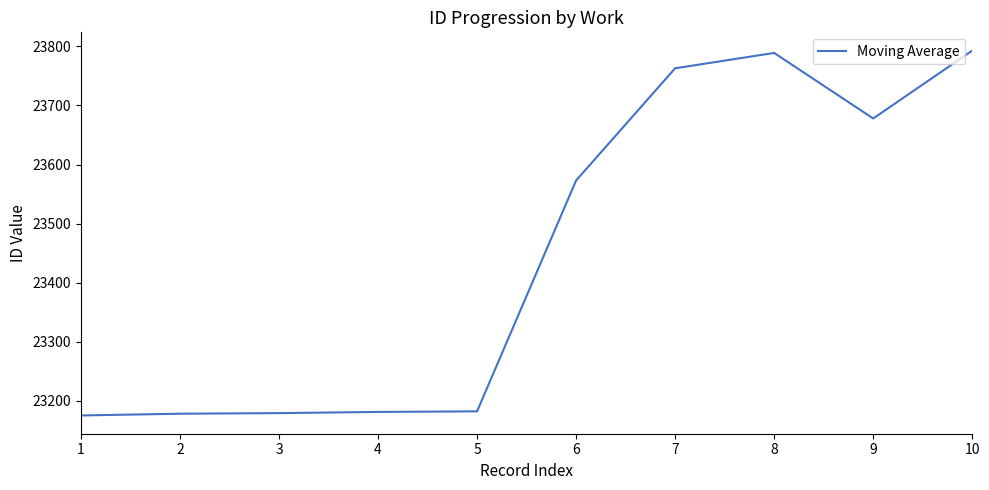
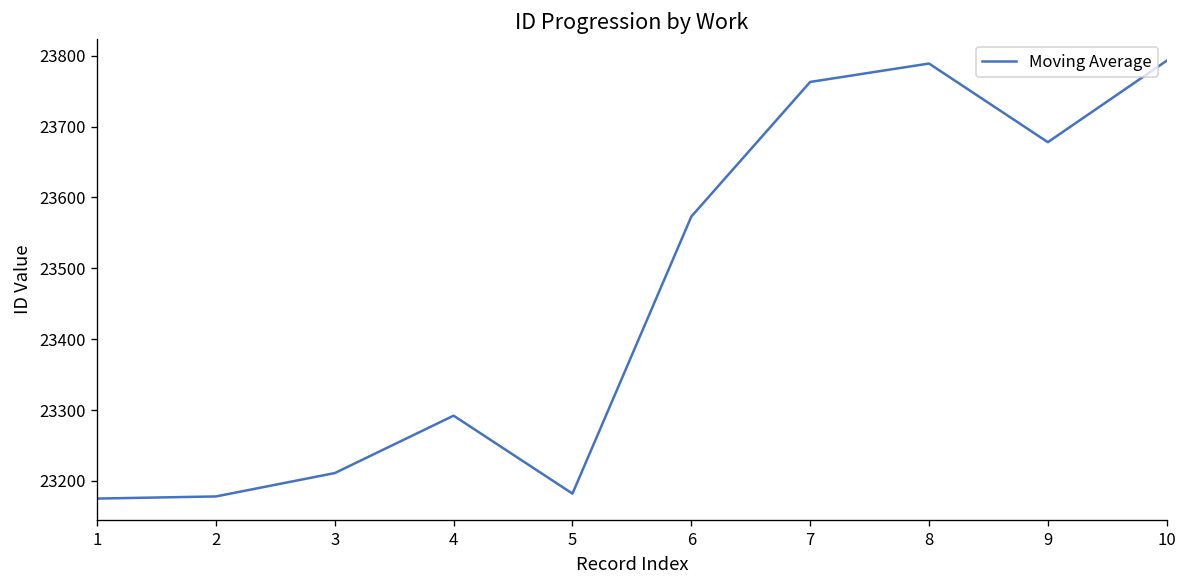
  {
    "1": 23180,
    "2": 23180,
-   "3": 23180,
-   "4": 23180,
+   "3": 23210,
+   "4": 23290,
    "5": 23180,
    "6": 23570,
    "7": 23760,
    "8": 23790,
    "9": 23680,
    "10": 23790
  }
